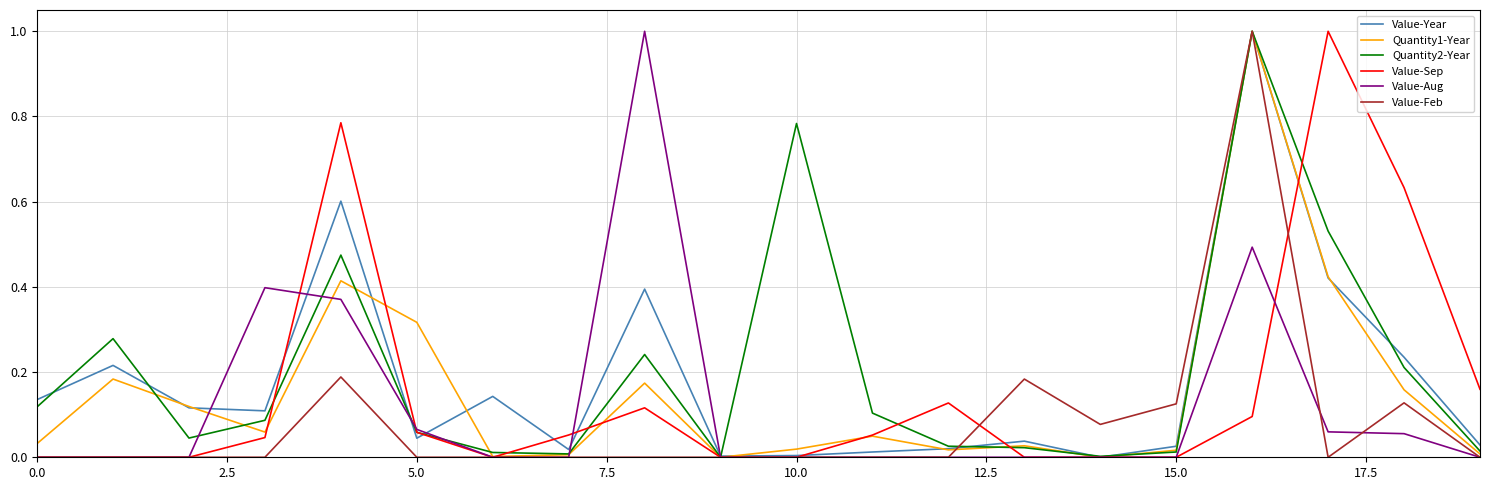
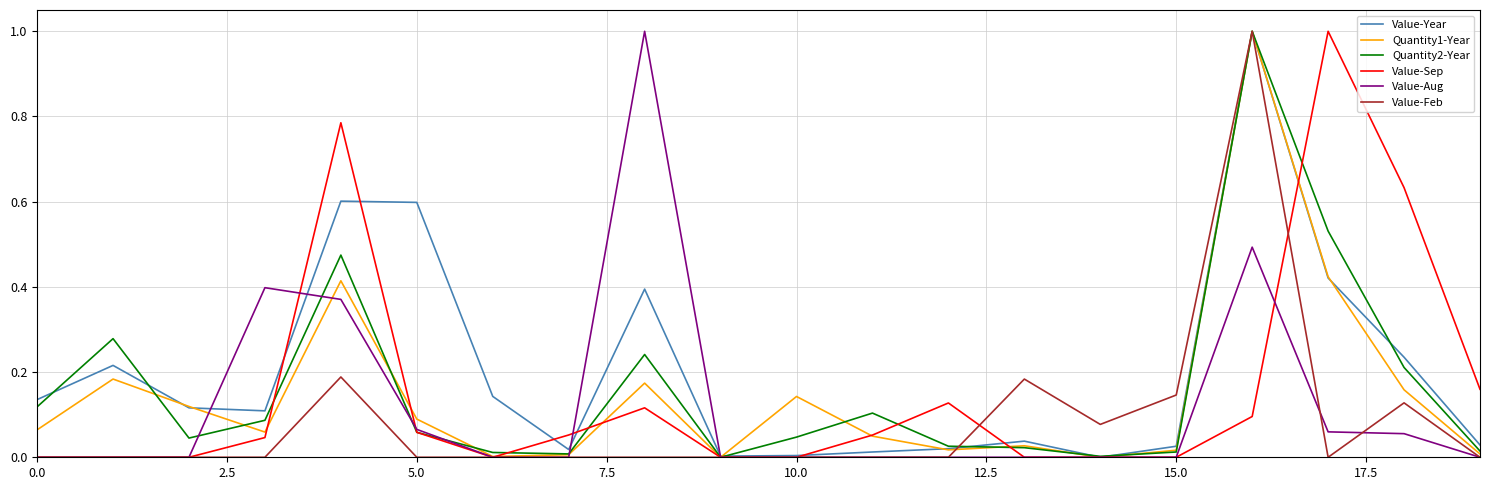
  {
    "Value-Year": {
      "0.0": 0.14,
-     "5.0": 0.04,
+     "5.0": 0.60,
      "15.0": 0.03
    },
    "Quantity1-Year": {
-     "0.0": 0.03,
-     "5.0": 0.32,
-     "10.0": 0.02
+     "0.0": 0.06,
+     "5.0": 0.09,
+     "10.0": 0.14
    },
    "Quantity2-Year": {
      "0.0": 0.12,
-     "10.0": 0.78
+     "10.0": 0.05
    },
    "Value-Aug": {
      "5.0": 0.07
    },
    "Value-Feb": {
      "5.0": 0.00,
-     "15.0": 0.13
+     "15.0": 0.15
    }
  }
